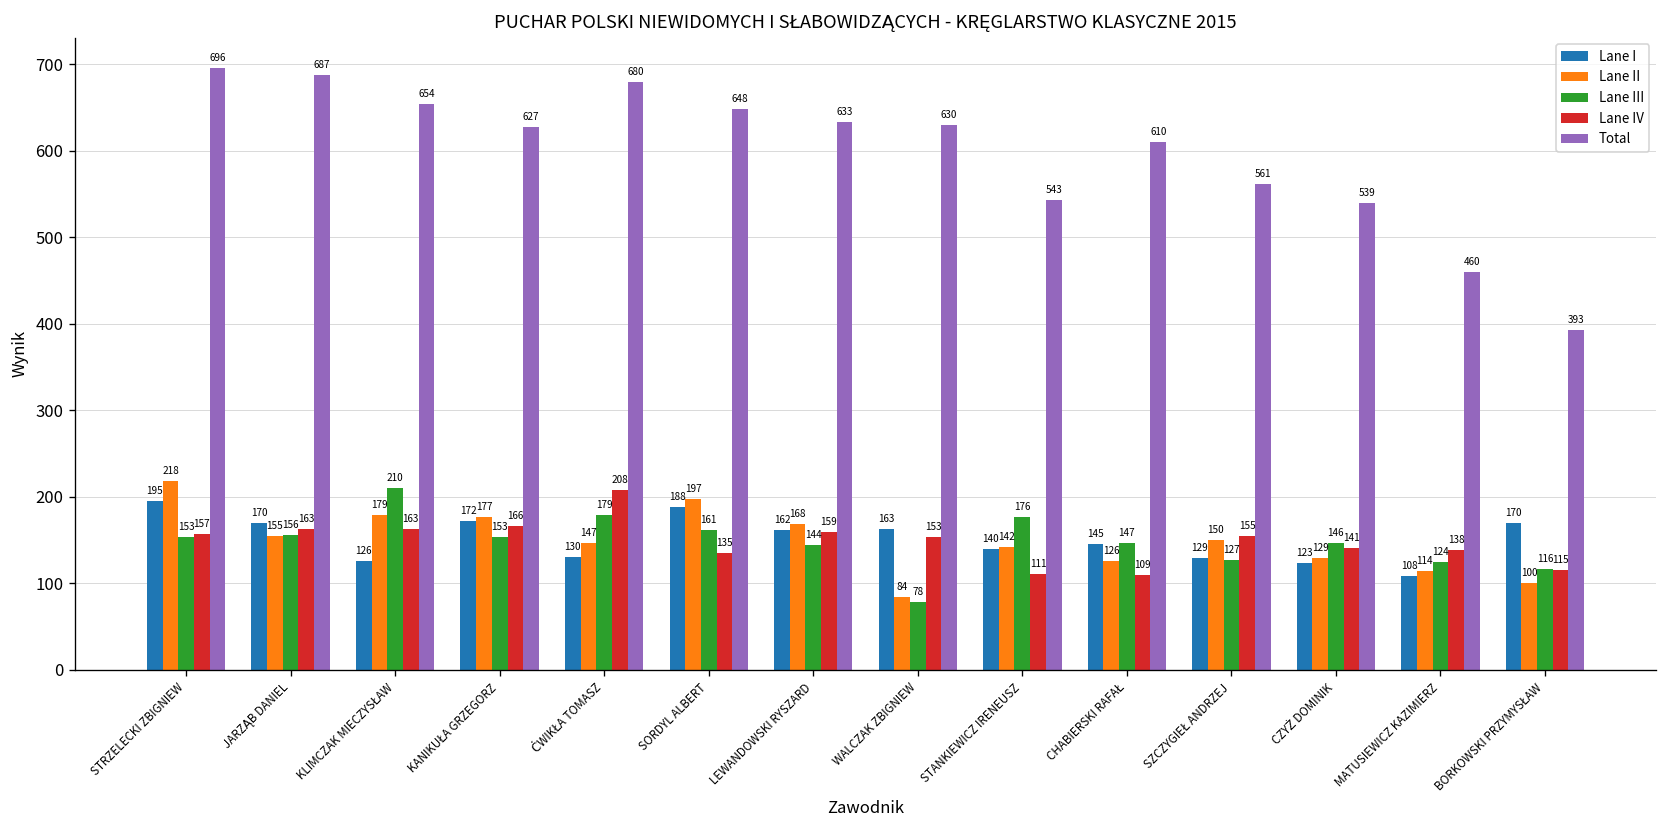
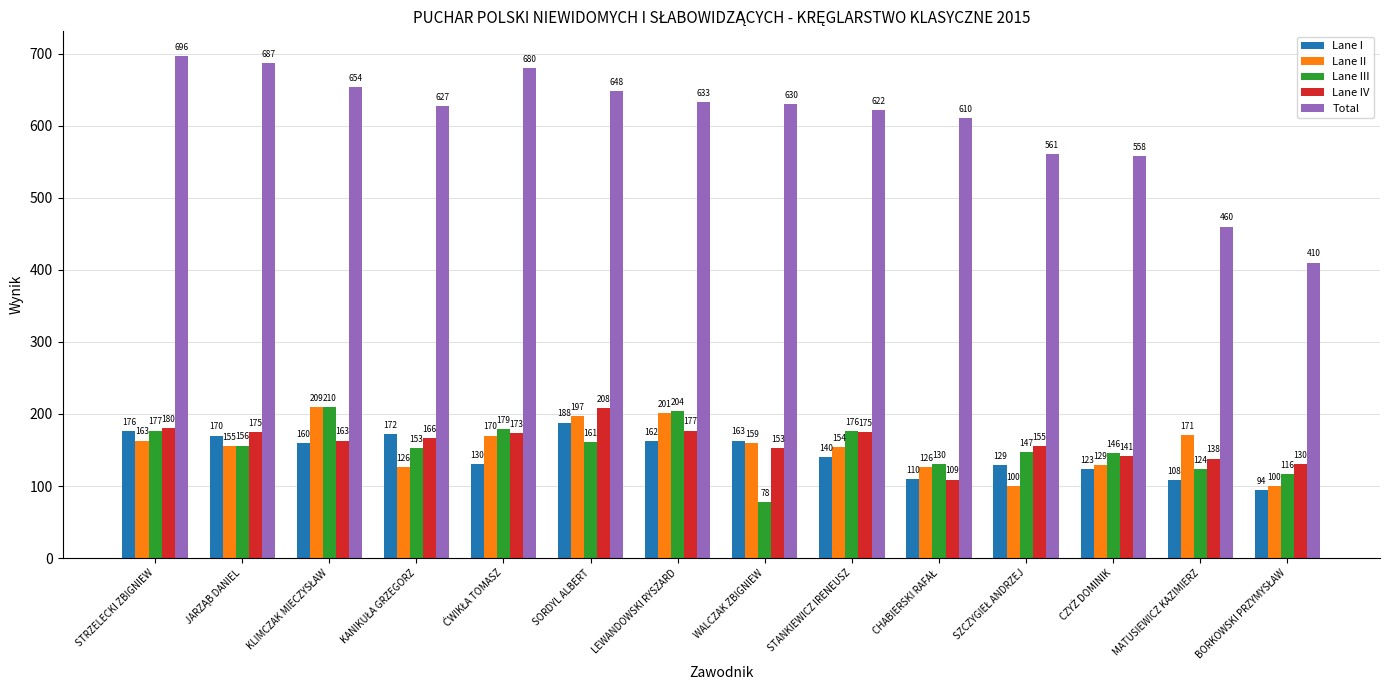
  {
    "Lane I": {
-     "STRZELECKI ZBIGNIEW": 195,
+     "STRZELECKI ZBIGNIEW": 176,
      "JARZĄB DANIEL": 170,
-     "KLIMCZAK MIECZYSŁAW": 126,
+     "KLIMCZAK MIECZYSŁAW": 160,
      "KANIKUŁA GRZEGORZ": 172,
      "ĆWIKŁA TOMASZ": 130,
      "SORDYL ALBERT": 188,
      "LEWANDOWSKI RYSZARD": 162,
      "WALCZAK ZBIGNIEW": 163,
      "STANKIEWICZ IRENEUSZ": 140,
-     "CHABIERSKI RAFAŁ": 145,
+     "CHABIERSKI RAFAŁ": 110,
      "SZCZYGIEŁ ANDRZEJ": 129,
      "CZYŻ DOMINIK": 123,
      "MATUSIEWICZ KAZIMIERZ": 108,
-     "BORKOWSKI PRZYMYSŁAW": 170
+     "BORKOWSKI PRZYMYSŁAW": 94
    },
    "Lane II": {
-     "STRZELECKI ZBIGNIEW": 218,
+     "STRZELECKI ZBIGNIEW": 163,
      "JARZĄB DANIEL": 155,
-     "KLIMCZAK MIECZYSŁAW": 179,
-     "KANIKUŁA GRZEGORZ": 177,
-     "ĆWIKŁA TOMASZ": 147,
+     "KLIMCZAK MIECZYSŁAW": 209,
+     "KANIKUŁA GRZEGORZ": 126,
+     "ĆWIKŁA TOMASZ": 170,
      "SORDYL ALBERT": 197,
-     "LEWANDOWSKI RYSZARD": 168,
-     "WALCZAK ZBIGNIEW": 84,
-     "STANKIEWICZ IRENEUSZ": 142,
+     "LEWANDOWSKI RYSZARD": 201,
+     "WALCZAK ZBIGNIEW": 159,
+     "STANKIEWICZ IRENEUSZ": 154,
      "CHABIERSKI RAFAŁ": 126,
-     "SZCZYGIEŁ ANDRZEJ": 150,
+     "SZCZYGIEŁ ANDRZEJ": 100,
      "CZYŻ DOMINIK": 129,
-     "MATUSIEWICZ KAZIMIERZ": 114,
+     "MATUSIEWICZ KAZIMIERZ": 171,
      "BORKOWSKI PRZYMYSŁAW": 100
    },
    "Lane III": {
-     "STRZELECKI ZBIGNIEW": 153,
+     "STRZELECKI ZBIGNIEW": 177,
      "JARZĄB DANIEL": 156,
      "KLIMCZAK MIECZYSŁAW": 210,
      "KANIKUŁA GRZEGORZ": 153,
      "ĆWIKŁA TOMASZ": 179,
      "SORDYL ALBERT": 161,
-     "LEWANDOWSKI RYSZARD": 144,
+     "LEWANDOWSKI RYSZARD": 204,
      "WALCZAK ZBIGNIEW": 78,
      "STANKIEWICZ IRENEUSZ": 176,
-     "CHABIERSKI RAFAŁ": 147,
-     "SZCZYGIEŁ ANDRZEJ": 127,
+     "CHABIERSKI RAFAŁ": 130,
+     "SZCZYGIEŁ ANDRZEJ": 147,
      "CZYŻ DOMINIK": 146,
      "MATUSIEWICZ KAZIMIERZ": 124,
      "BORKOWSKI PRZYMYSŁAW": 116
    },
    "Lane IV": {
-     "STRZELECKI ZBIGNIEW": 157,
-     "JARZĄB DANIEL": 163,
+     "STRZELECKI ZBIGNIEW": 180,
+     "JARZĄB DANIEL": 175,
      "KLIMCZAK MIECZYSŁAW": 163,
      "KANIKUŁA GRZEGORZ": 166,
-     "ĆWIKŁA TOMASZ": 208,
-     "SORDYL ALBERT": 135,
-     "LEWANDOWSKI RYSZARD": 159,
+     "ĆWIKŁA TOMASZ": 173,
+     "SORDYL ALBERT": 208,
+     "LEWANDOWSKI RYSZARD": 177,
      "WALCZAK ZBIGNIEW": 153,
-     "STANKIEWICZ IRENEUSZ": 111,
+     "STANKIEWICZ IRENEUSZ": 175,
      "CHABIERSKI RAFAŁ": 109,
      "SZCZYGIEŁ ANDRZEJ": 155,
      "CZYŻ DOMINIK": 141,
      "MATUSIEWICZ KAZIMIERZ": 138,
-     "BORKOWSKI PRZYMYSŁAW": 115
+     "BORKOWSKI PRZYMYSŁAW": 130
    },
    "Total": {
      "STRZELECKI ZBIGNIEW": 696,
      "JARZĄB DANIEL": 687,
      "KLIMCZAK MIECZYSŁAW": 654,
      "KANIKUŁA GRZEGORZ": 627,
      "ĆWIKŁA TOMASZ": 680,
      "SORDYL ALBERT": 648,
      "LEWANDOWSKI RYSZARD": 633,
      "WALCZAK ZBIGNIEW": 630,
-     "STANKIEWICZ IRENEUSZ": 543,
+     "STANKIEWICZ IRENEUSZ": 622,
      "CHABIERSKI RAFAŁ": 610,
      "SZCZYGIEŁ ANDRZEJ": 561,
-     "CZYŻ DOMINIK": 539,
+     "CZYŻ DOMINIK": 558,
      "MATUSIEWICZ KAZIMIERZ": 460,
-     "BORKOWSKI PRZYMYSŁAW": 393
+     "BORKOWSKI PRZYMYSŁAW": 410
    }
  }
